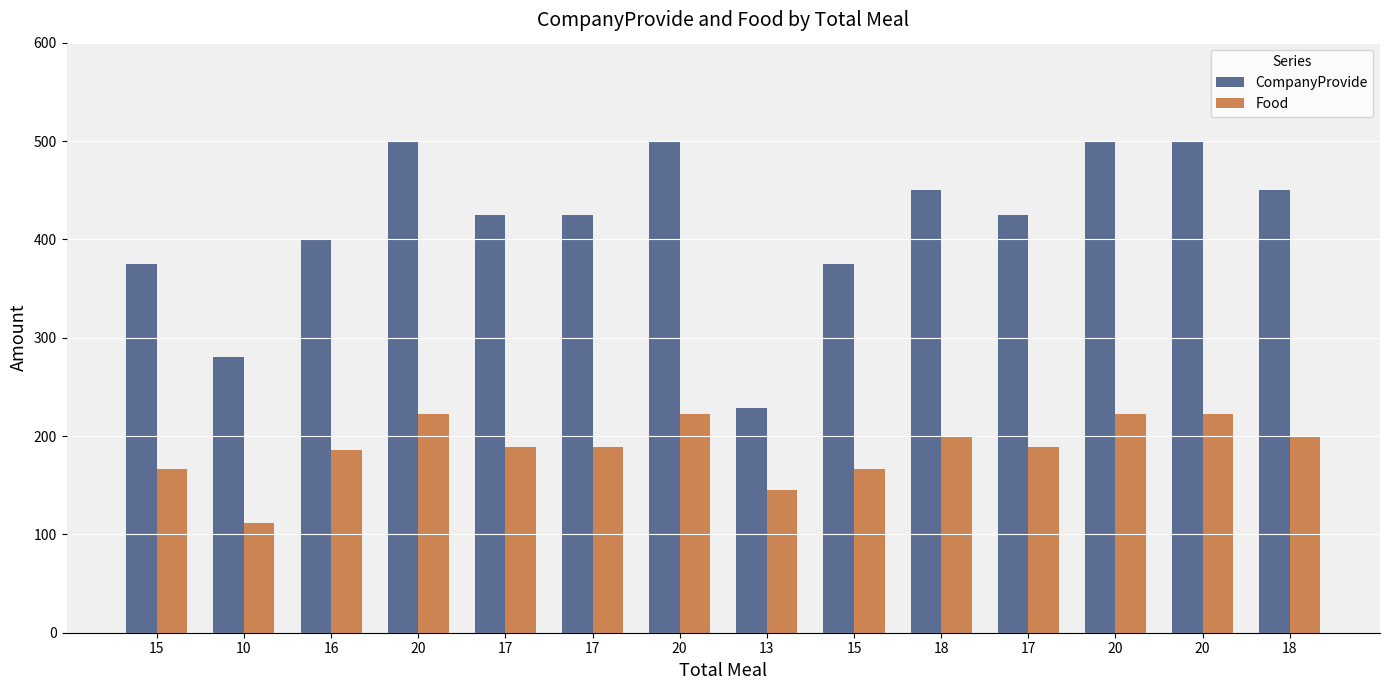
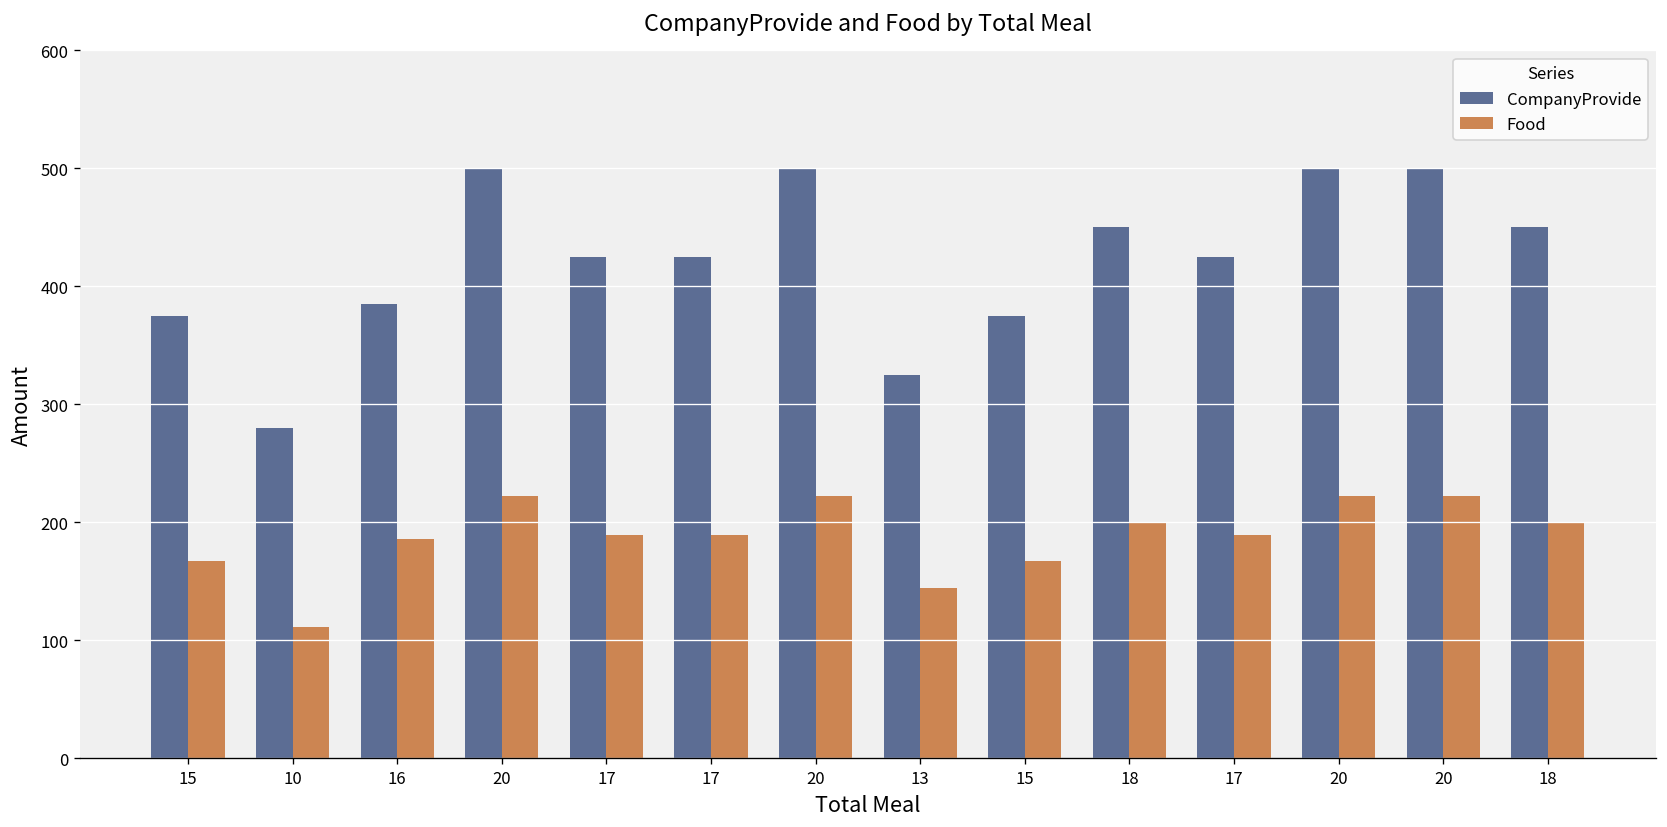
  {
    "CompanyProvide": {
      "10": 280,
-     "16": 400,
-     "13": 230
+     "16": 390,
+     "13": 330
    },
    "Food": {
      "10": 110,
      "16": 190,
      "13": 140
    }
  }
